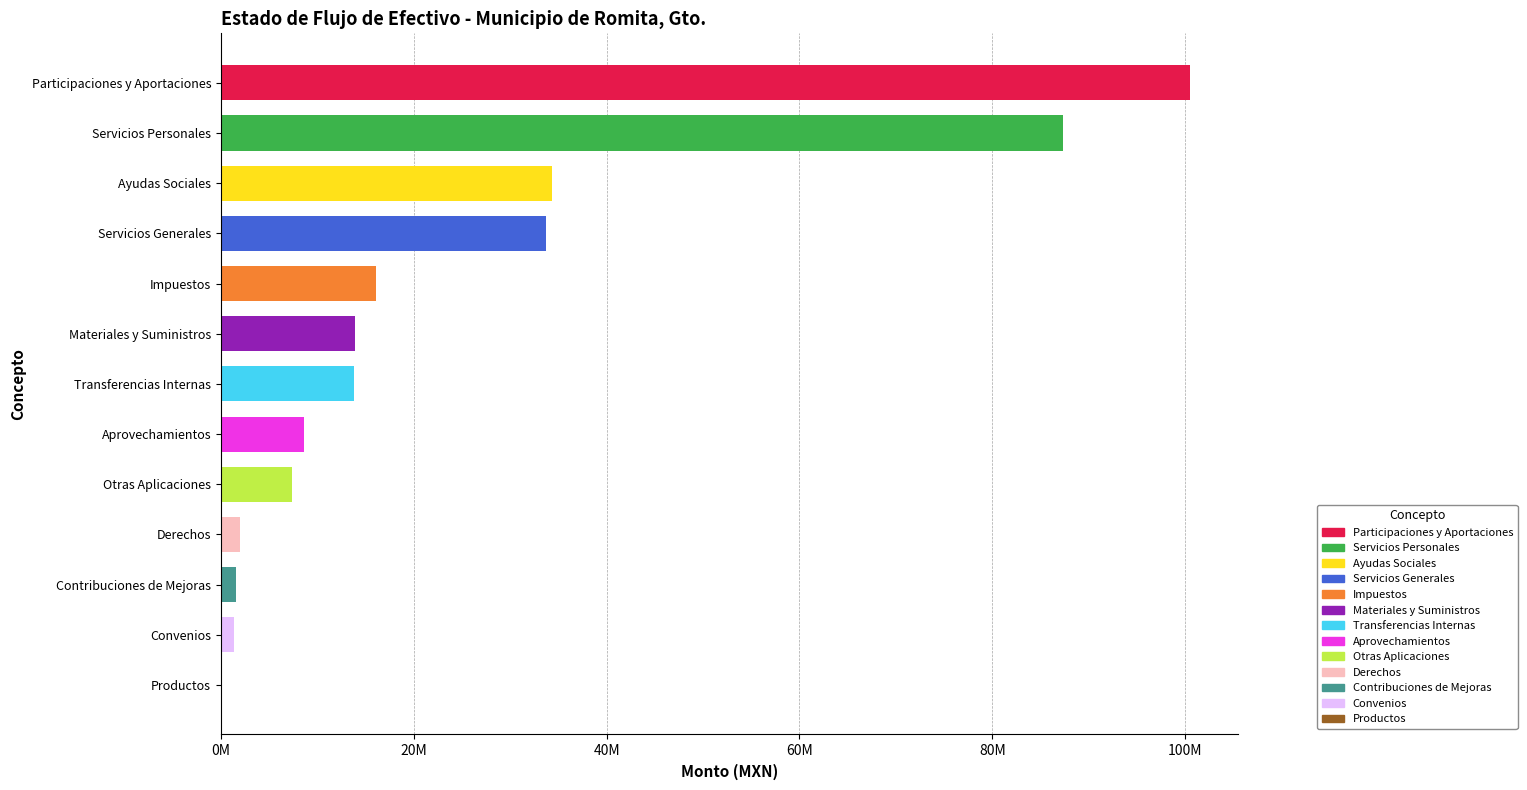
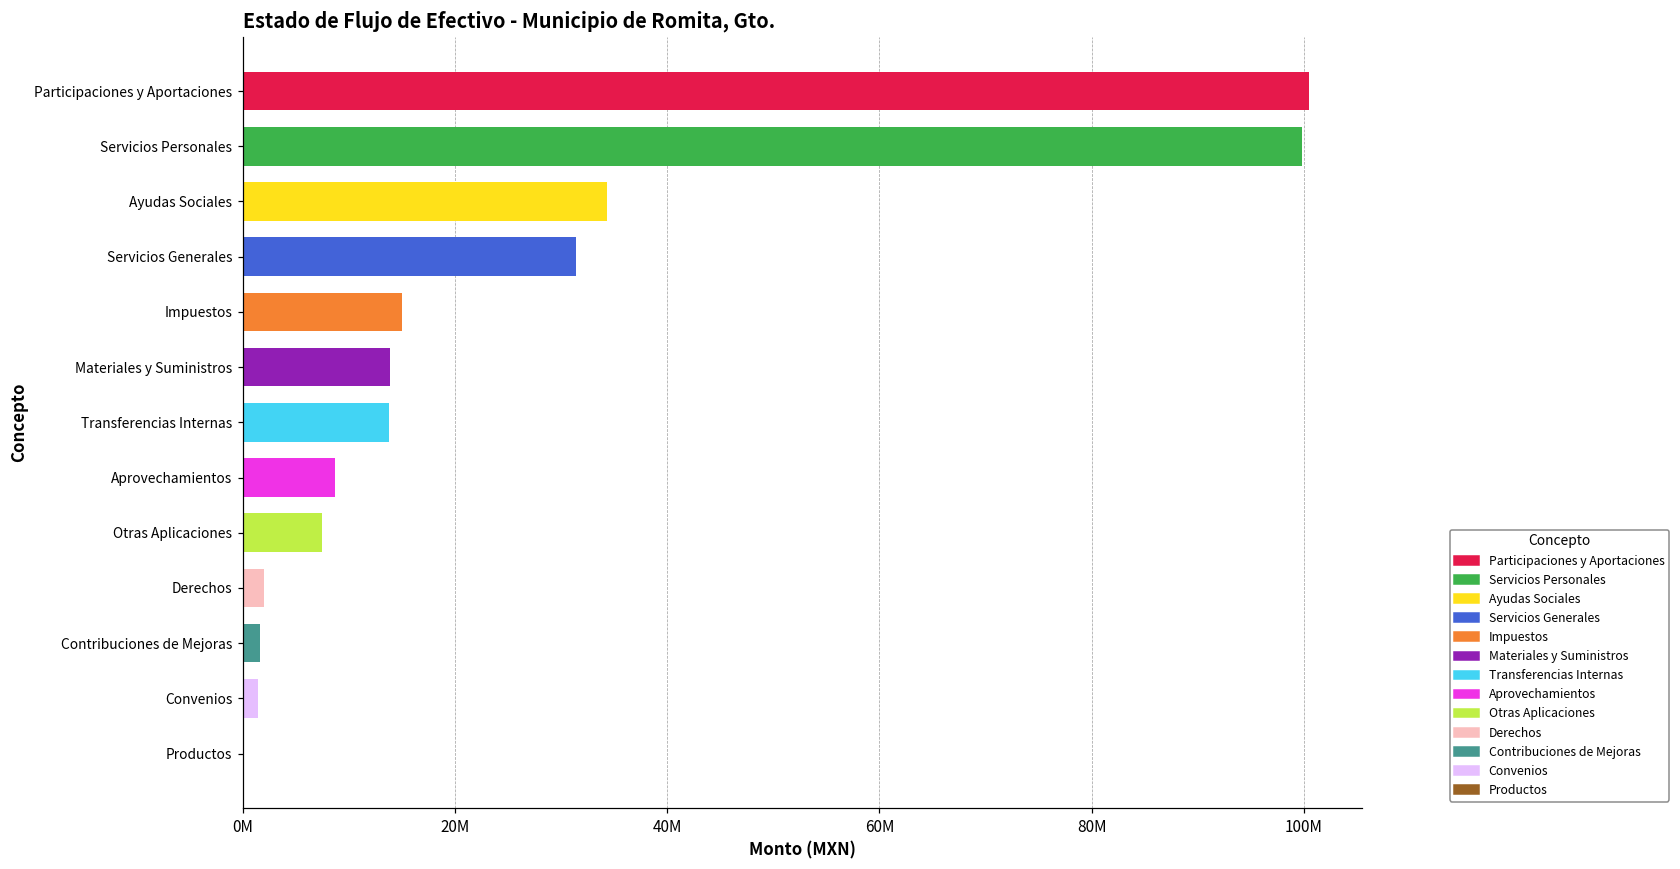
  {
    "Participaciones y Aportaciones": 100000000,
-   "Servicios Personales": 87000000,
+   "Servicios Personales": 100000000,
    "Ayudas Sociales": 34000000,
-   "Servicios Generales": 34000000,
-   "Impuestos": 16000000,
+   "Servicios Generales": 31000000,
+   "Impuestos": 15000000,
    "Materiales y Suministros": 14000000,
    "Transferencias Internas": 14000000,
    "Aprovechamientos": 9000000,
    "Otras Aplicaciones": 7000000,
    "Derechos": 2000000,
    "Contribuciones de Mejoras": 2000000,
    "Convenios": 1000000
  }
